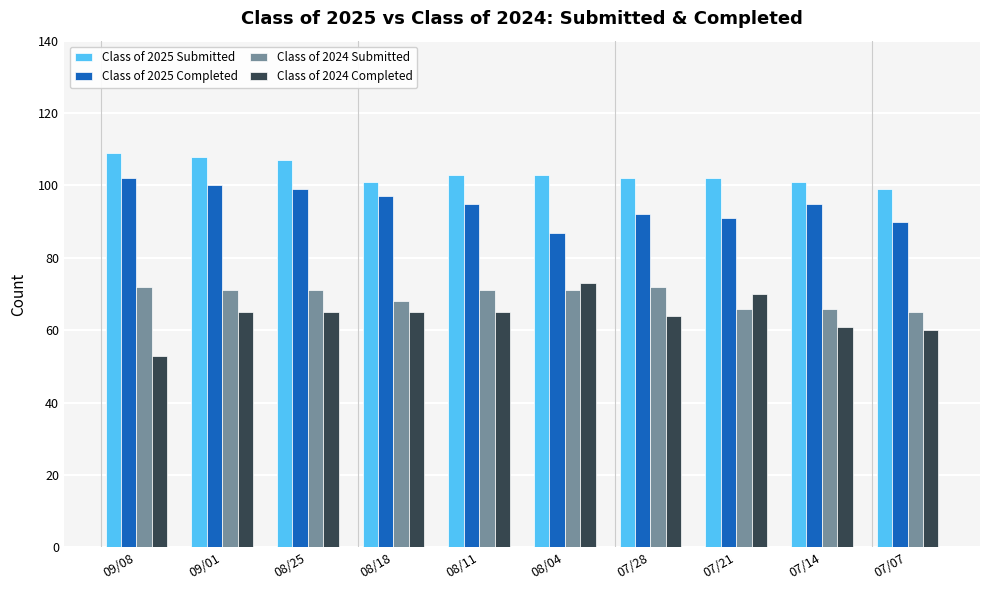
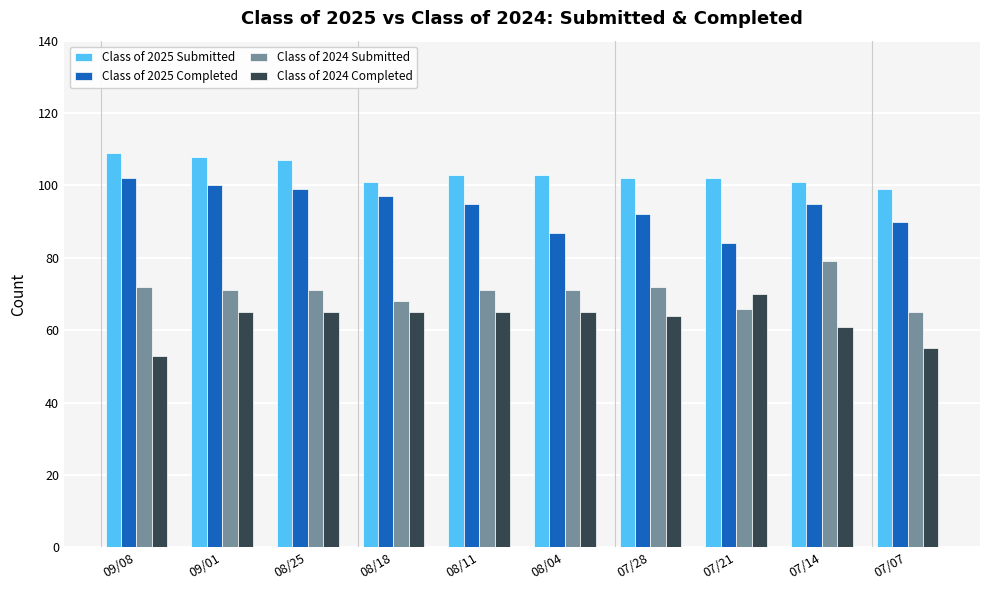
  {
    "Class of 2025 Submitted": {
      "09/08": 109,
      "09/01": 108,
      "08/25": 107,
      "08/18": 101,
      "08/11": 103,
      "08/04": 103,
      "07/28": 102,
      "07/21": 102,
      "07/14": 101,
      "07/07": 99
    },
    "Class of 2025 Completed": {
      "09/08": 102,
      "09/01": 100,
      "08/25": 99,
      "08/18": 97,
      "08/11": 95,
      "08/04": 87,
      "07/28": 92,
-     "07/21": 91,
+     "07/21": 84,
      "07/14": 95,
      "07/07": 90
    },
    "Class of 2024 Submitted": {
      "09/08": 72,
      "09/01": 71,
      "08/25": 71,
      "08/18": 68,
      "08/11": 71,
      "08/04": 71,
      "07/28": 72,
      "07/21": 66,
-     "07/14": 66,
+     "07/14": 79,
      "07/07": 65
    },
    "Class of 2024 Completed": {
      "09/08": 53,
      "09/01": 65,
      "08/25": 65,
      "08/18": 65,
      "08/11": 65,
-     "08/04": 73,
+     "08/04": 65,
      "07/28": 64,
      "07/21": 70,
      "07/14": 61,
-     "07/07": 60
+     "07/07": 55
    }
  }
